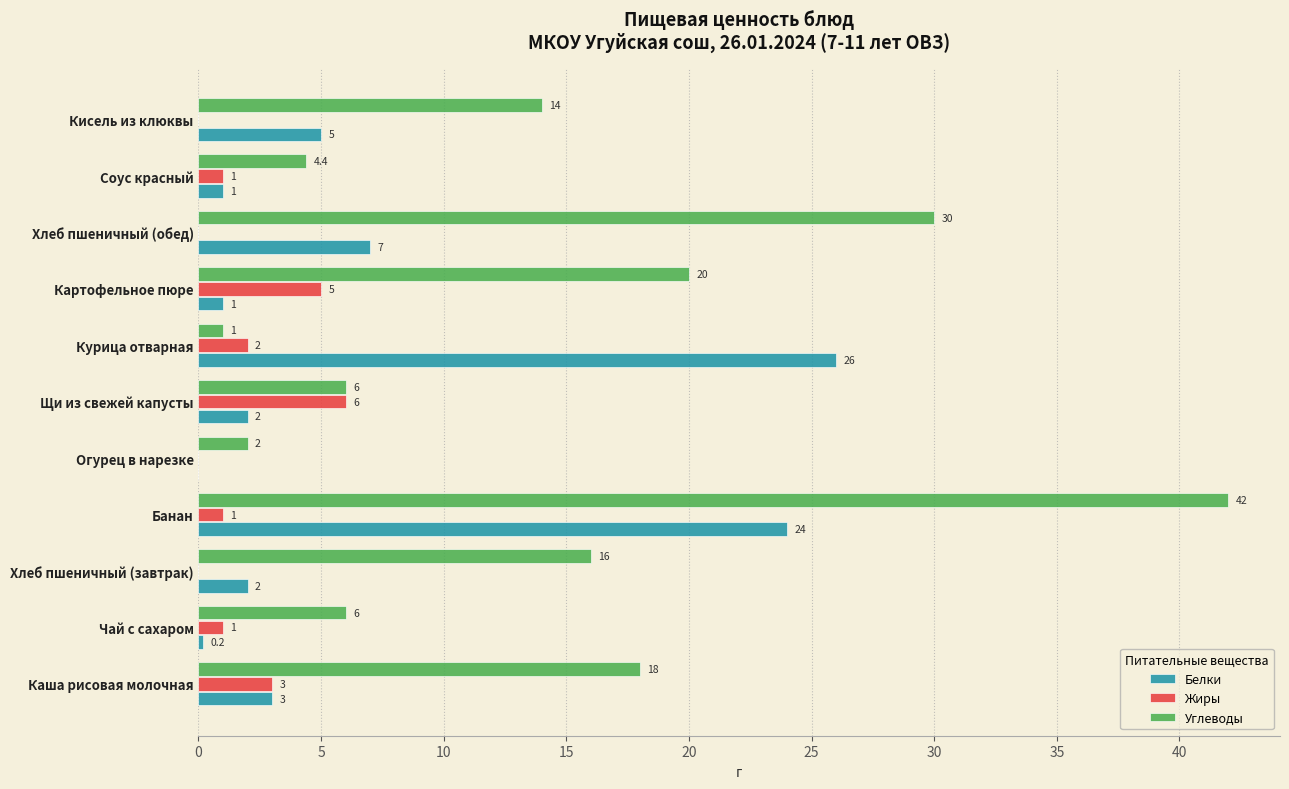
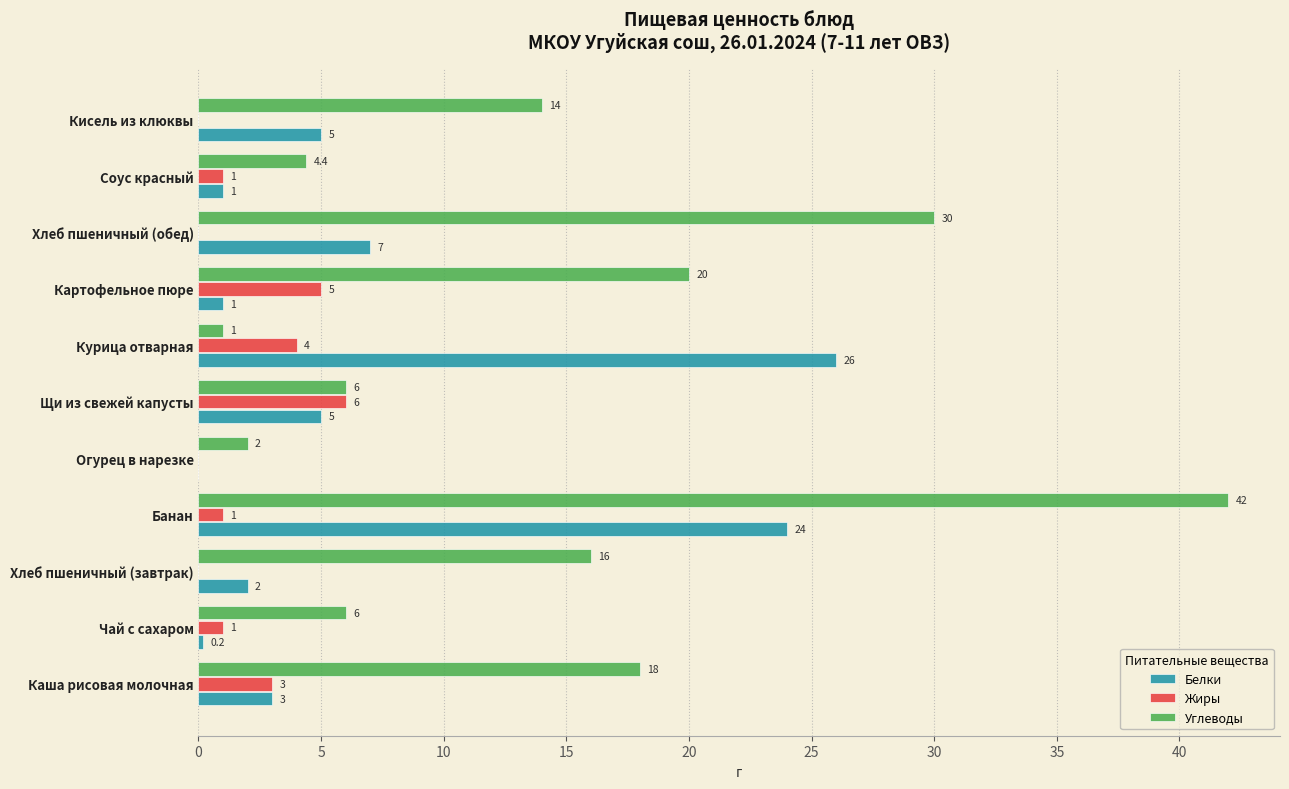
  {
    "Белки": {
      "Кисель из клюквы": 5,
      "Соус красный": 1,
      "Хлеб пшеничный (обед)": 7,
      "Картофельное пюре": 1,
      "Курица отварная": 26,
-     "Щи из свежей капусты": 2,
+     "Щи из свежей капусты": 5,
      "Банан": 24,
      "Хлеб пшеничный (завтрак)": 2,
      "Чай с сахаром": 0.2,
      "Каша рисовая молочная": 3
    },
    "Жиры": {
      "Соус красный": 1,
      "Картофельное пюре": 5,
-     "Курица отварная": 2,
+     "Курица отварная": 4,
      "Щи из свежей капусты": 6,
      "Банан": 1,
      "Чай с сахаром": 1,
      "Каша рисовая молочная": 3
    },
    "Углеводы": {
      "Кисель из клюквы": 14,
      "Соус красный": 4.4,
      "Хлеб пшеничный (обед)": 30,
      "Картофельное пюре": 20,
      "Курица отварная": 1,
      "Щи из свежей капусты": 6,
      "Огурец в нарезке": 2,
      "Банан": 42,
      "Хлеб пшеничный (завтрак)": 16,
      "Чай с сахаром": 6,
      "Каша рисовая молочная": 18
    }
  }
